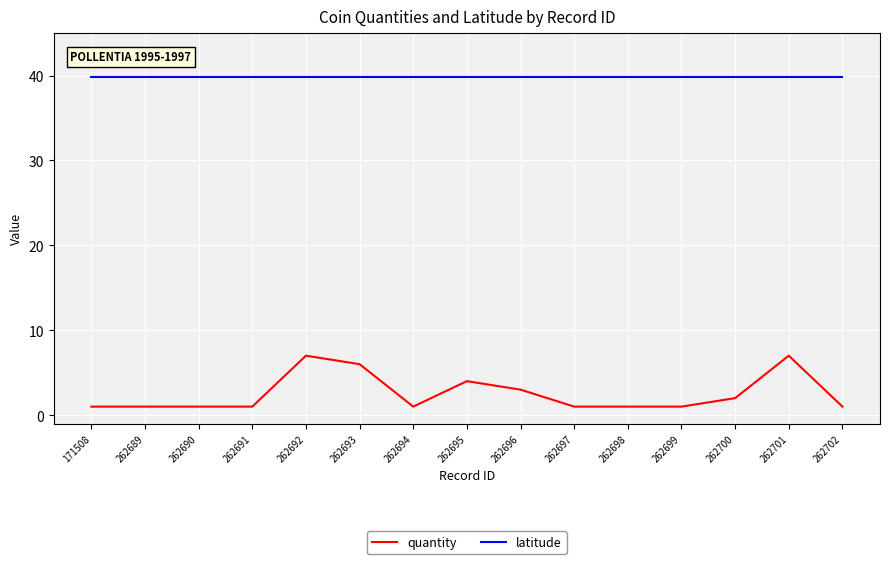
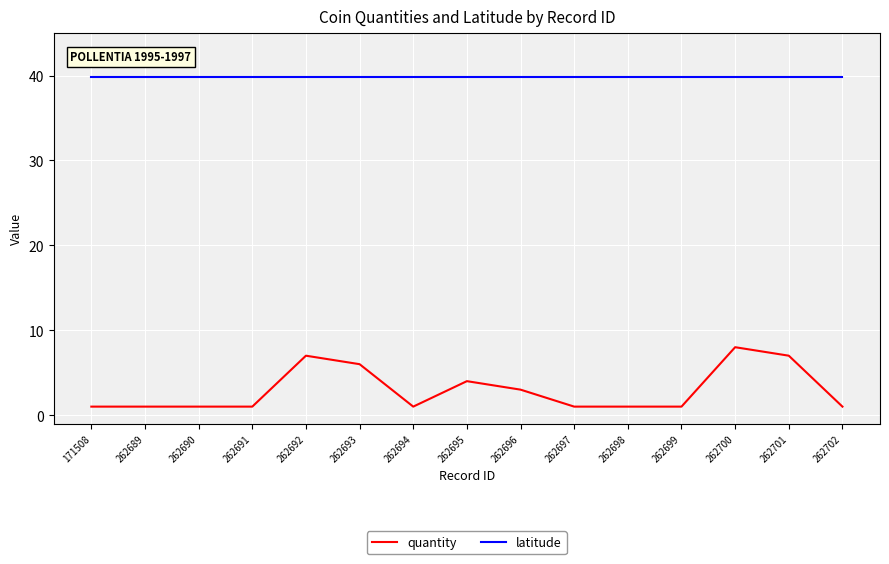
  {
    "quantity": {
      "171508": 1,
      "262689": 1,
      "262690": 1,
      "262691": 1,
      "262692": 7,
      "262693": 6,
      "262694": 1,
      "262695": 4,
      "262696": 3,
      "262697": 1,
      "262698": 1,
      "262699": 1,
-     "262700": 2,
+     "262700": 8,
      "262701": 7,
      "262702": 1
    },
    "latitude": {
      "262690": 40,
      "262691": 40,
      "262692": 40,
      "262693": 40,
      "262694": 40,
      "262695": 40,
      "262696": 40,
      "262697": 40,
      "262698": 40,
      "262699": 40,
      "262700": 40,
      "262701": 40,
      "262702": 40
    }
  }
